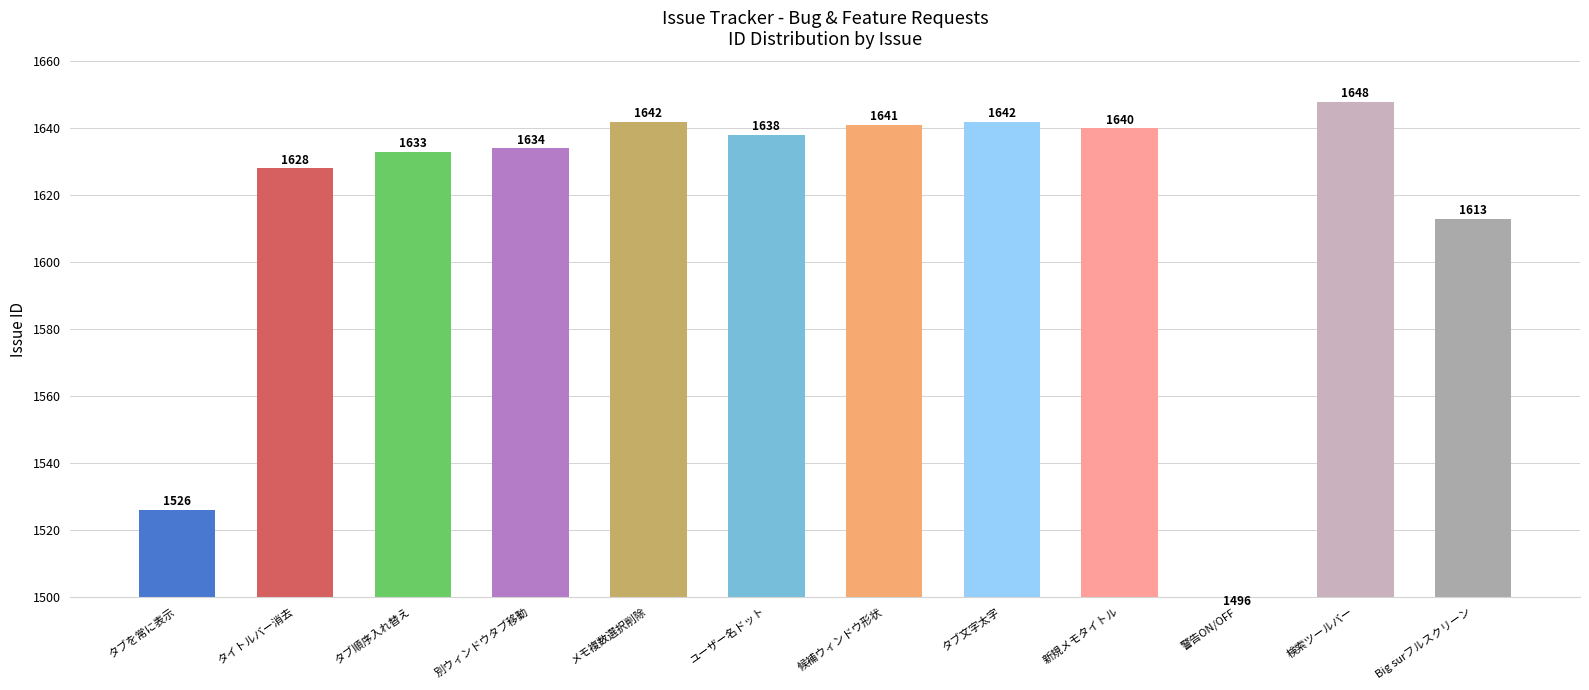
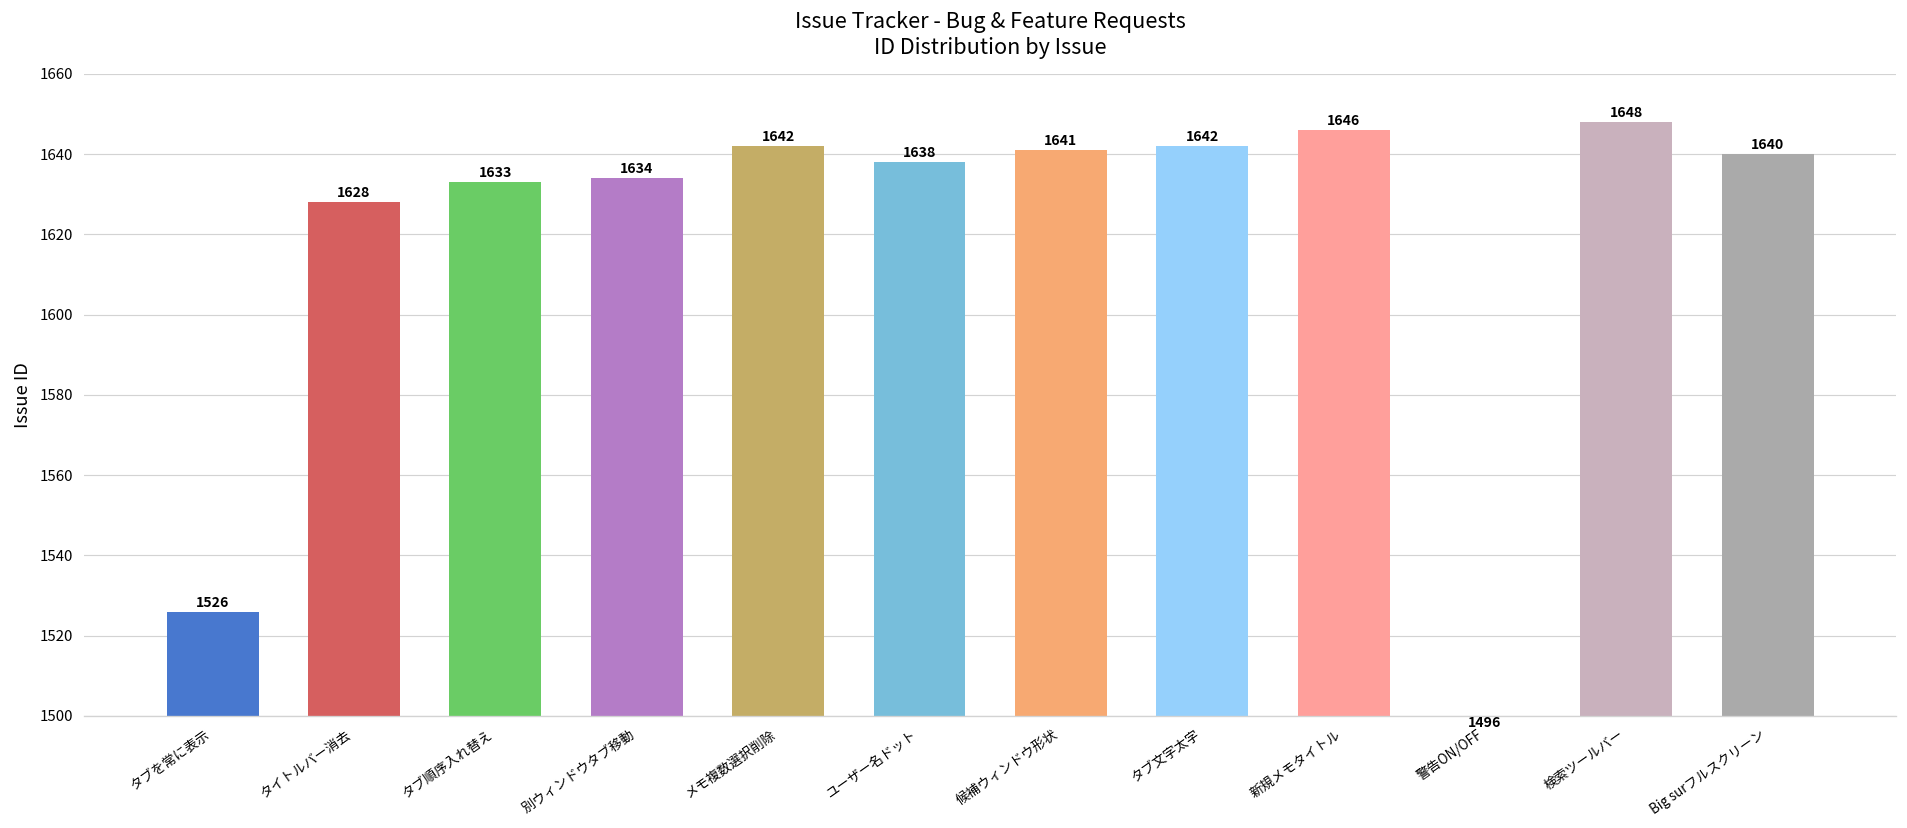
  {
    "タブを常に表示": 1526,
    "タイトルバー消去": 1628,
    "タブ順序入れ替え": 1633,
    "別ウィンドウタブ移動": 1634,
    "メモ複数選択削除": 1642,
    "ユーザー名ドット": 1638,
    "候補ウィンドウ形状": 1641,
    "タブ文字太字": 1642,
-   "新規メモタイトル": 1640,
+   "新規メモタイトル": 1646,
    "検索ツールバー": 1648,
-   "Big surフルスクリーン": 1613
+   "Big surフルスクリーン": 1640
  }
